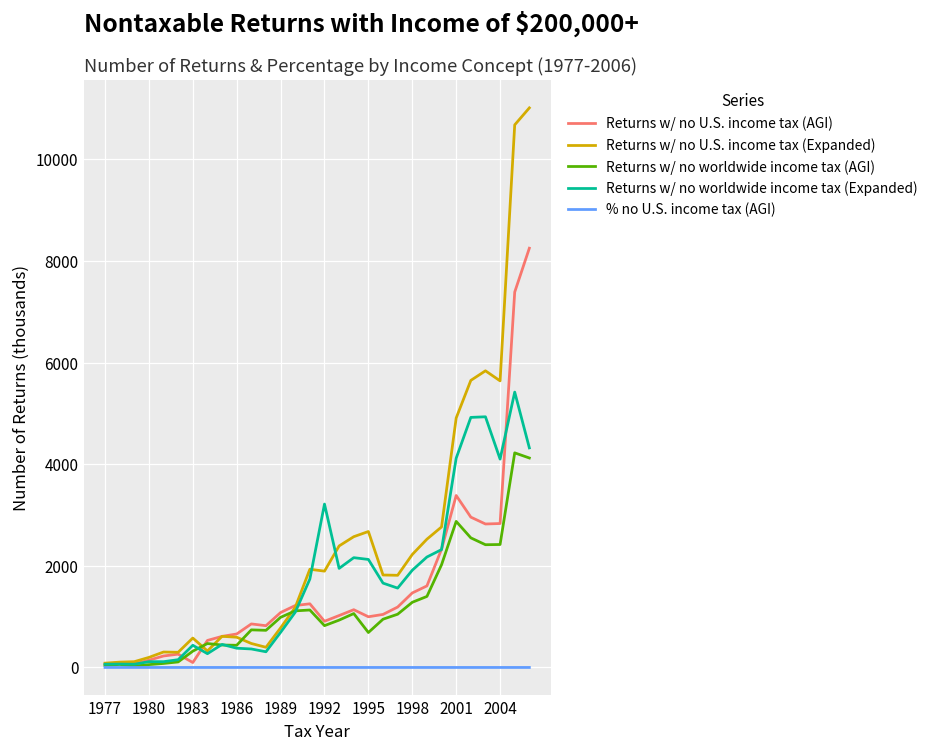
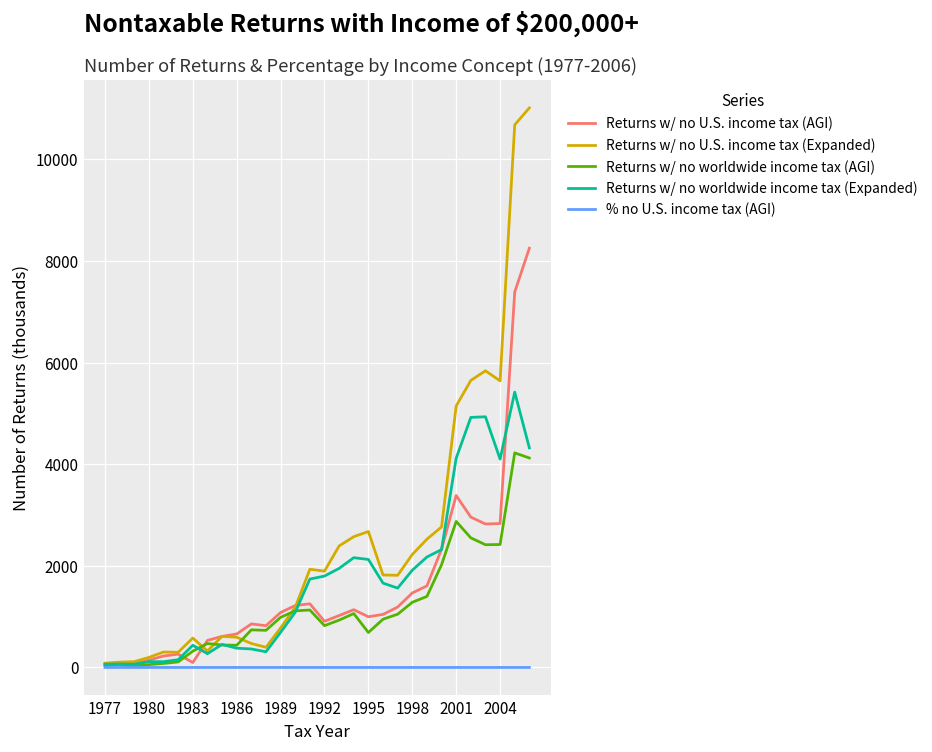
  {
    "Returns w/ no U.S. income tax (AGI)": {
      "1983": 100,
      "1986": 700,
      "1989": 1100,
      "1992": 900,
      "1995": 1000,
      "1998": 1500,
      "2001": 3400,
      "2004": 2800
    },
    "Returns w/ no U.S. income tax (Expanded)": {
      "1983": 600,
      "1986": 600,
      "1989": 800,
      "1992": 1900,
      "1995": 2700,
      "1998": 2200,
-     "2001": 4900,
+     "2001": 5100,
      "2004": 5600
    },
    "Returns w/ no worldwide income tax (AGI)": {
      "1983": 300,
      "1986": 400,
      "1989": 1000,
      "1992": 800,
      "1995": 700,
      "1998": 1300,
      "2001": 2900,
      "2004": 2400
    },
    "Returns w/ no worldwide income tax (Expanded)": {
      "1983": 400,
      "1986": 400,
      "1989": 700,
-     "1992": 3200,
+     "1992": 1800,
      "1995": 2100,
      "1998": 1900,
      "2001": 4100,
      "2004": 4100
    },
    "% no U.S. income tax (AGI)": {
      "1983": 0,
      "1986": 0,
      "1989": 0,
      "1992": 0,
      "1995": 0,
      "1998": 0,
      "2001": 0,
      "2004": 0
    }
  }
